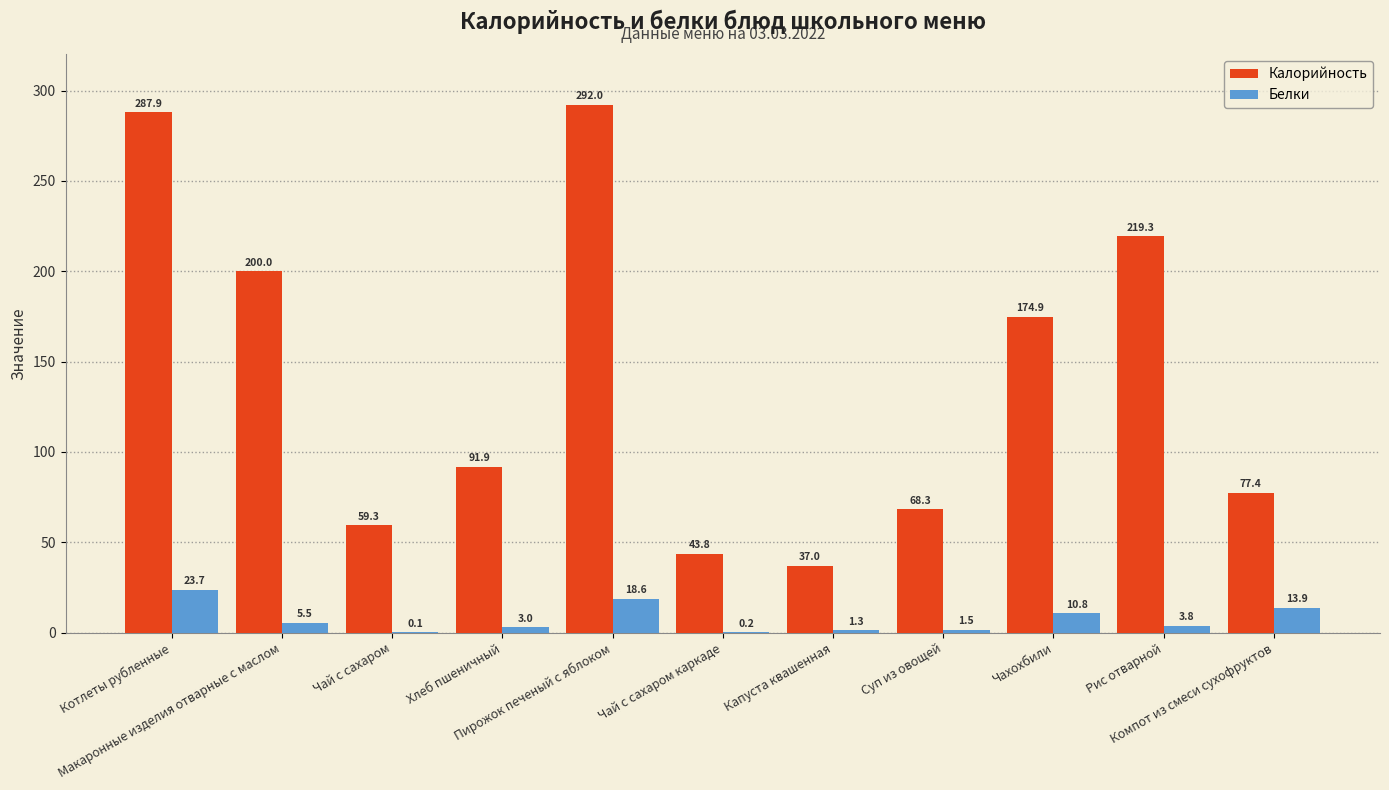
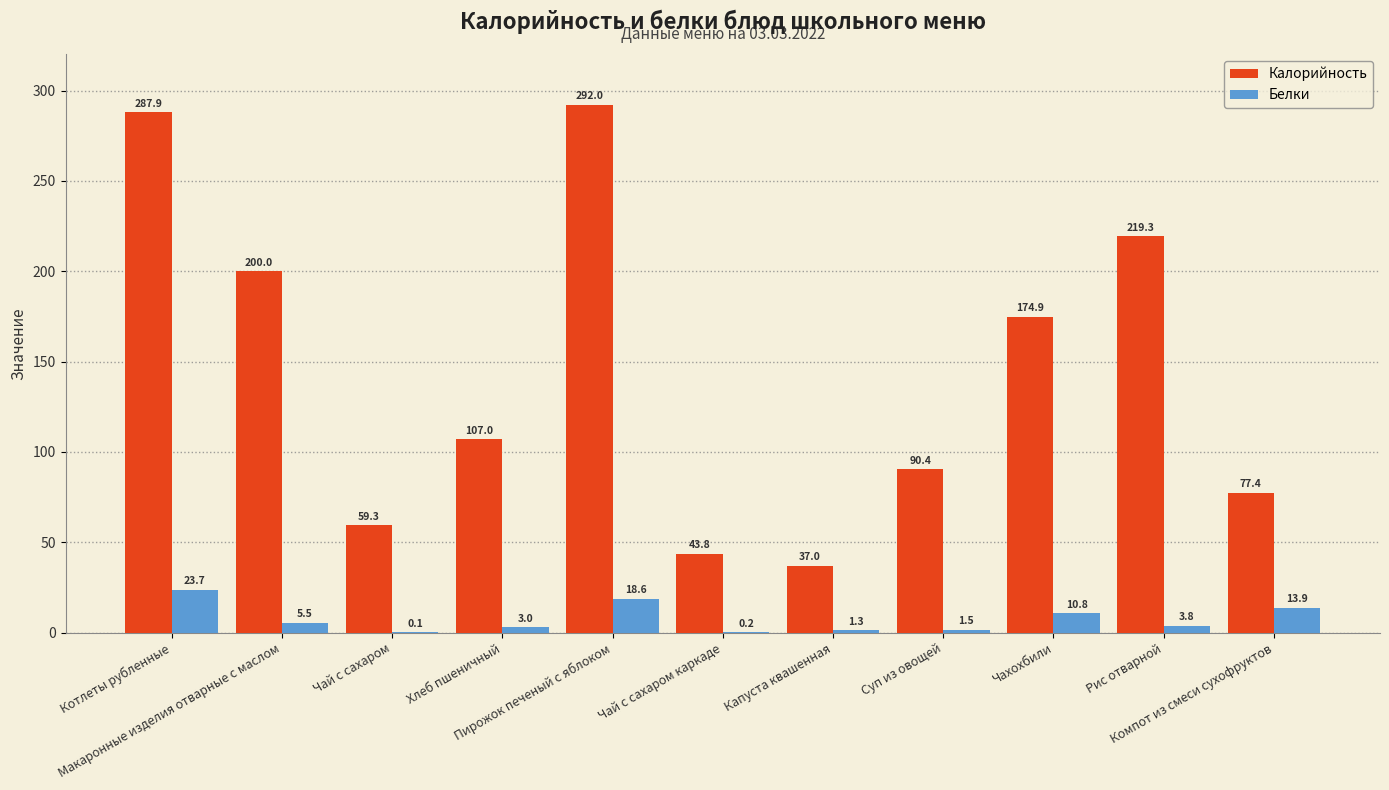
  {
    "Калорийность": {
      "Котлеты рубленные": 287.9,
      "Макаронные изделия отварные с маслом": 200.0,
      "Чай с сахаром": 59.3,
-     "Хлеб пшеничный": 91.9,
+     "Хлеб пшеничный": 107.0,
      "Пирожок печеный с яблоком": 292.0,
      "Чай с сахаром каркаде": 43.8,
      "Капуста квашенная": 37.0,
-     "Суп из овощей": 68.3,
+     "Суп из овощей": 90.4,
      "Чахохбили": 174.9,
      "Рис отварной": 219.3,
      "Компот из смеси сухофруктов": 77.4
    },
    "Белки": {
      "Котлеты рубленные": 23.7,
      "Макаронные изделия отварные с маслом": 5.5,
      "Чай с сахаром": 0.1,
      "Хлеб пшеничный": 3.0,
      "Пирожок печеный с яблоком": 18.6,
      "Чай с сахаром каркаде": 0.2,
      "Капуста квашенная": 1.3,
      "Суп из овощей": 1.5,
      "Чахохбили": 10.8,
      "Рис отварной": 3.8,
      "Компот из смеси сухофруктов": 13.9
    }
  }
